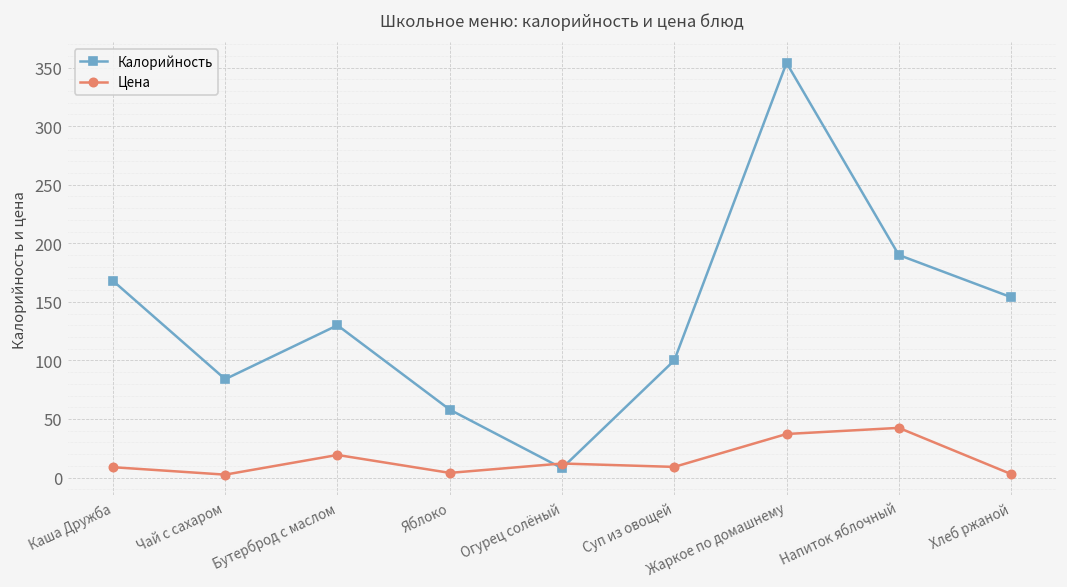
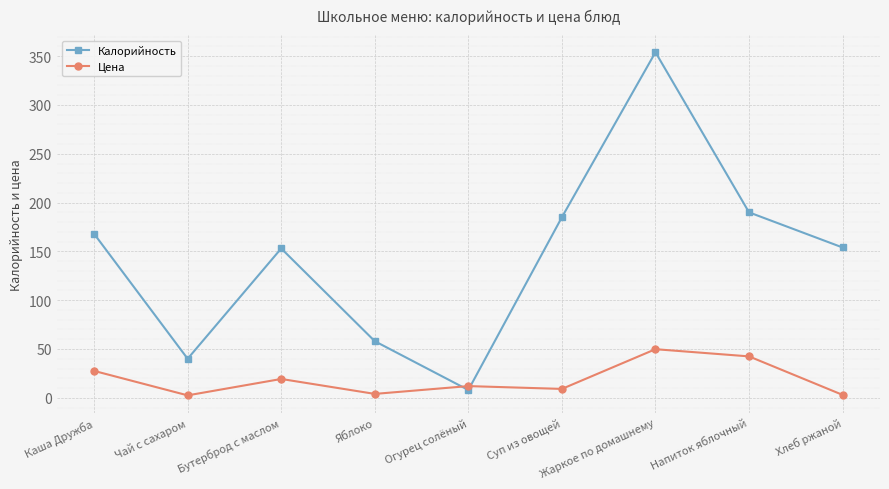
  {
    "Калорийность": {
      "Каша Дружба": 170,
-     "Чай с сахаром": 80,
-     "Бутерброд с маслом": 130,
+     "Чай с сахаром": 40,
+     "Бутерброд с маслом": 150,
      "Яблоко": 60,
      "Огурец солёный": 10,
-     "Суп из овощей": 100,
+     "Суп из овощей": 190,
      "Жаркое по домашнему": 350,
      "Напиток яблочный": 190,
      "Хлеб ржаной": 150
    },
    "Цена": {
-     "Каша Дружба": 10,
+     "Каша Дружба": 30,
      "Чай с сахаром": 0,
      "Бутерброд с маслом": 20,
      "Яблоко": 0,
      "Огурец солёный": 10,
      "Суп из овощей": 10,
-     "Жаркое по домашнему": 40,
+     "Жаркое по домашнему": 50,
      "Напиток яблочный": 40,
      "Хлеб ржаной": 0
    }
  }
